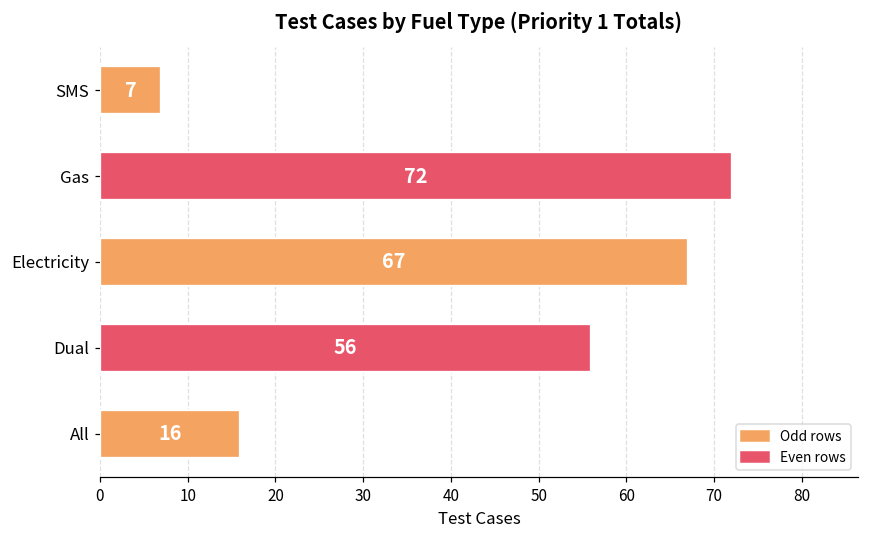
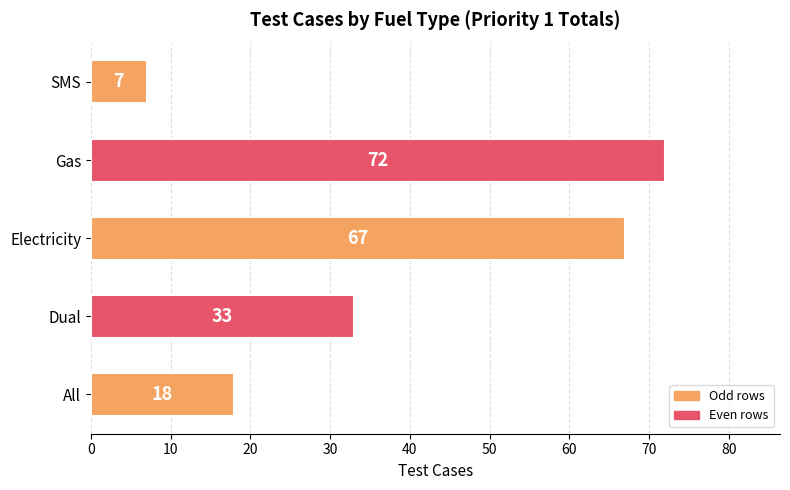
  {
    "SMS": 7,
    "Gas": 72,
    "Electricity": 67,
-   "Dual": 56,
-   "All": 16
+   "Dual": 33,
+   "All": 18
  }
